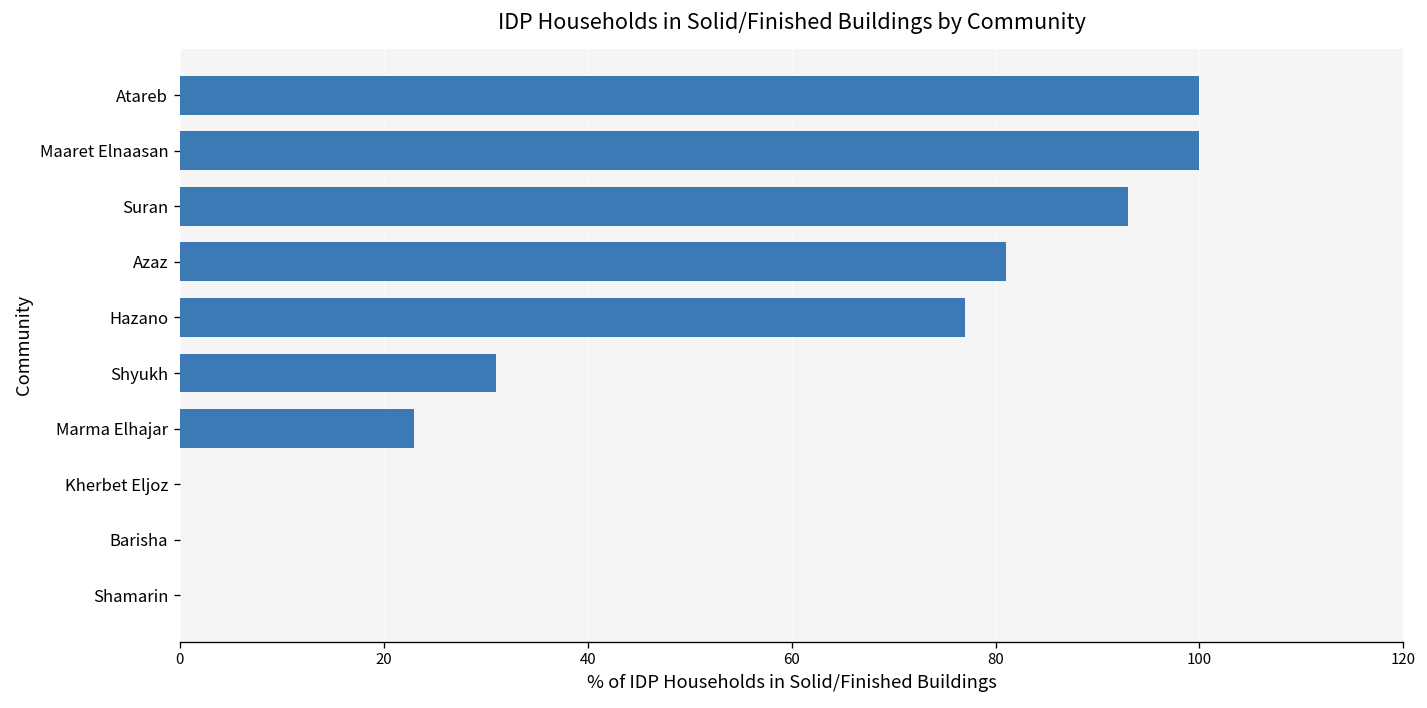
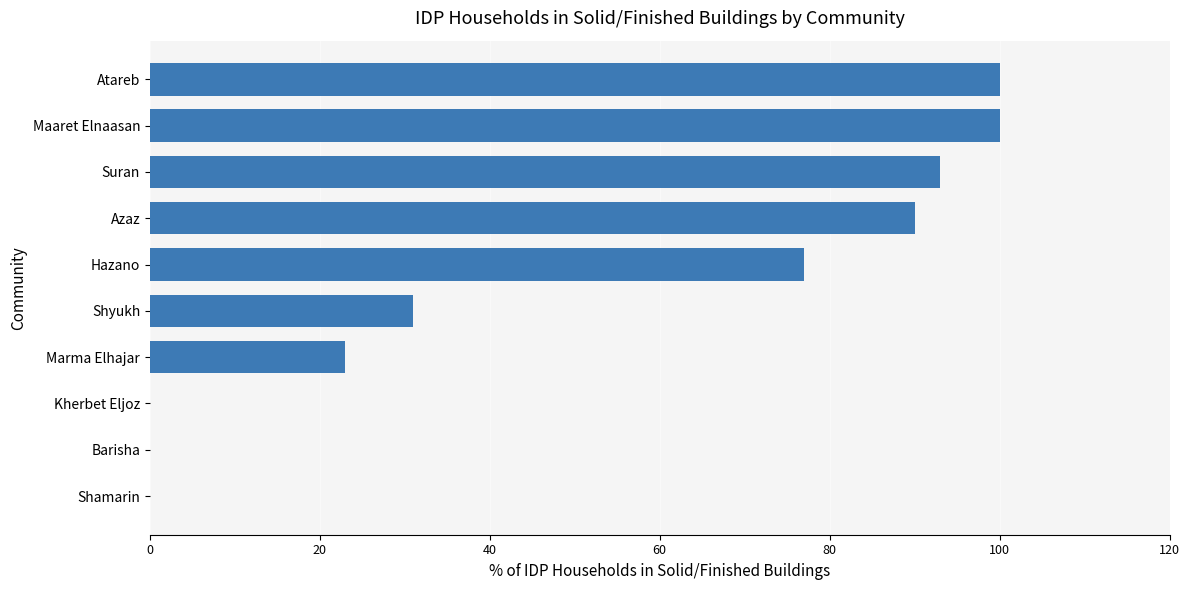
  {
    "Atareb": 100,
    "Maaret Elnaasan": 100,
    "Suran": 93,
-   "Azaz": 81,
+   "Azaz": 90,
    "Hazano": 77,
    "Shyukh": 31,
    "Marma Elhajar": 23,
    "Kherbet Eljoz": 0,
    "Barisha": 0,
    "Shamarin": 0
  }
